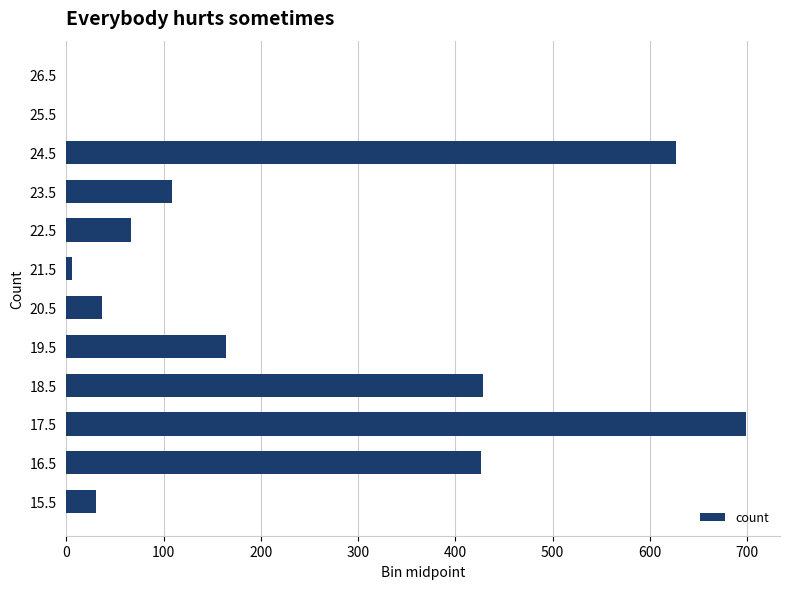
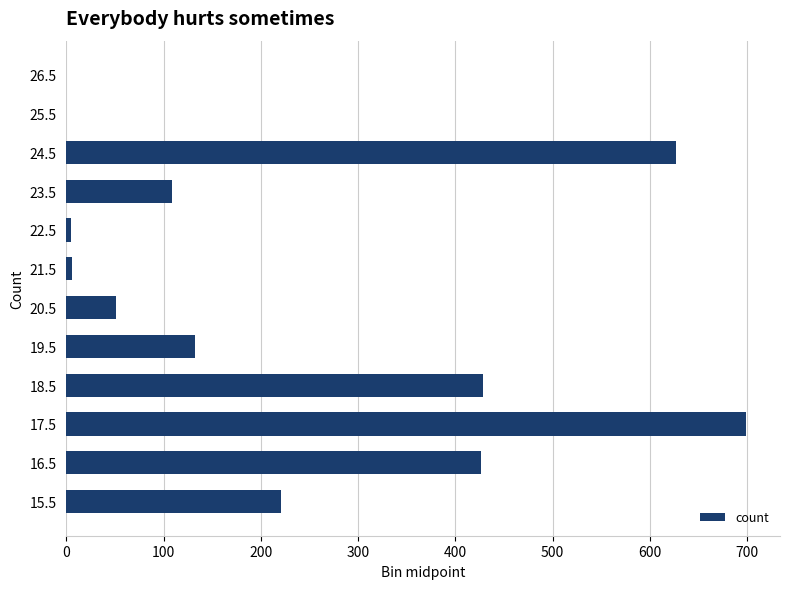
  {
    "26.5": 0,
    "25.5": 0,
    "24.5": 630,
    "23.5": 110,
-   "22.5": 70,
+   "22.5": 10,
    "21.5": 10,
-   "20.5": 40,
-   "19.5": 160,
+   "20.5": 50,
+   "19.5": 130,
    "18.5": 430,
    "17.5": 700,
    "16.5": 430,
-   "15.5": 30
+   "15.5": 220
  }
